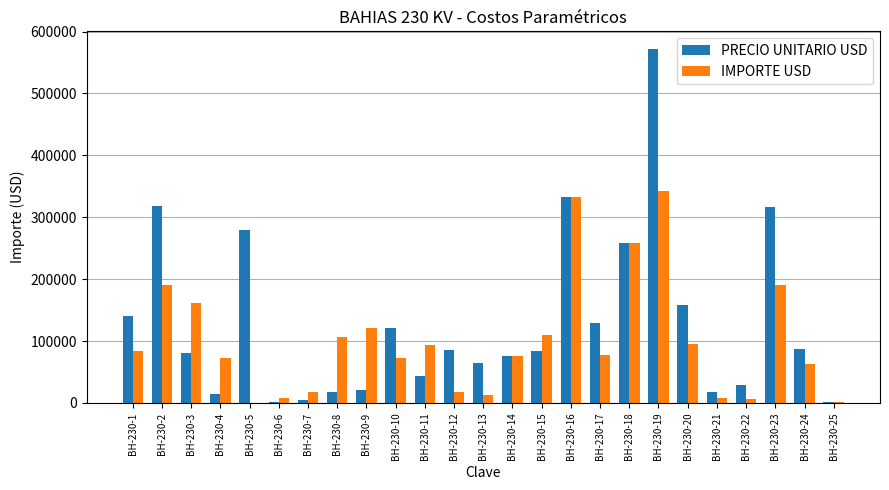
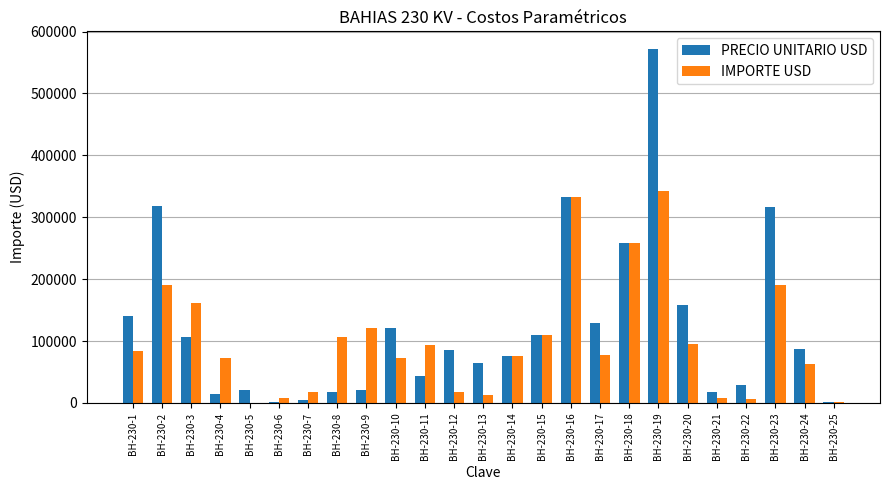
  {
    "PRECIO UNITARIO USD": {
      "BH-230-1": 140000,
      "BH-230-2": 320000,
-     "BH-230-3": 80000,
+     "BH-230-3": 110000,
      "BH-230-4": 10000,
-     "BH-230-5": 280000,
+     "BH-230-5": 20000,
      "BH-230-7": 0,
      "BH-230-8": 20000,
      "BH-230-9": 20000,
      "BH-230-10": 120000,
      "BH-230-11": 40000,
      "BH-230-12": 90000,
      "BH-230-13": 60000,
      "BH-230-14": 80000,
-     "BH-230-15": 80000,
+     "BH-230-15": 110000,
      "BH-230-16": 330000,
      "BH-230-17": 130000,
      "BH-230-18": 260000,
      "BH-230-19": 570000,
      "BH-230-20": 160000,
      "BH-230-21": 20000,
      "BH-230-22": 30000,
      "BH-230-23": 320000,
      "BH-230-24": 90000
    },
    "IMPORTE USD": {
      "BH-230-1": 80000,
      "BH-230-2": 190000,
      "BH-230-3": 160000,
      "BH-230-4": 70000,
      "BH-230-5": 0,
      "BH-230-6": 10000,
      "BH-230-7": 20000,
      "BH-230-8": 110000,
      "BH-230-9": 120000,
      "BH-230-10": 70000,
      "BH-230-11": 90000,
      "BH-230-12": 20000,
      "BH-230-13": 10000,
      "BH-230-14": 80000,
      "BH-230-15": 110000,
      "BH-230-16": 330000,
      "BH-230-17": 80000,
      "BH-230-18": 260000,
      "BH-230-19": 340000,
      "BH-230-20": 100000,
      "BH-230-21": 10000,
      "BH-230-22": 10000,
      "BH-230-23": 190000,
      "BH-230-24": 60000
    }
  }
